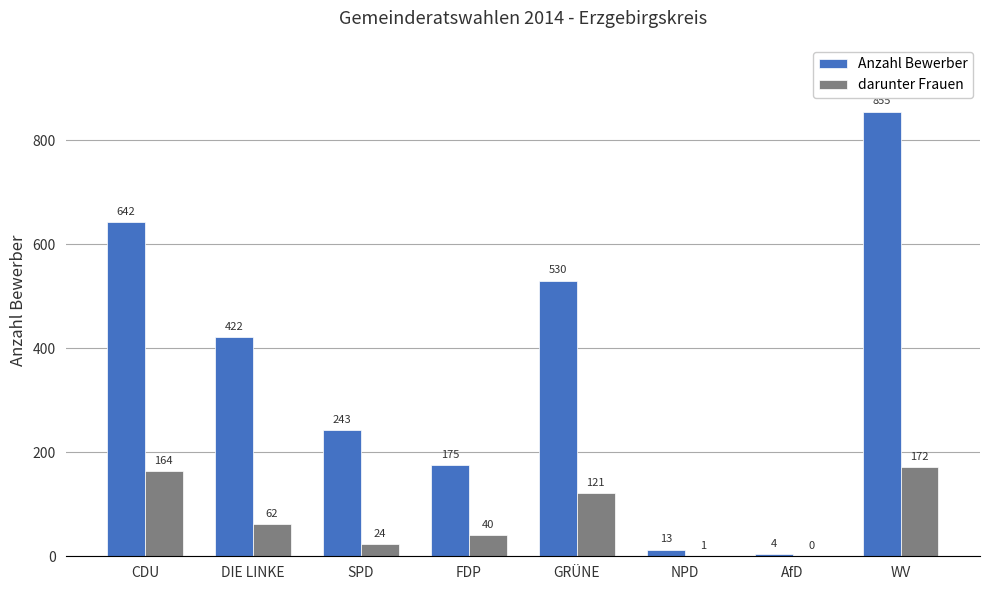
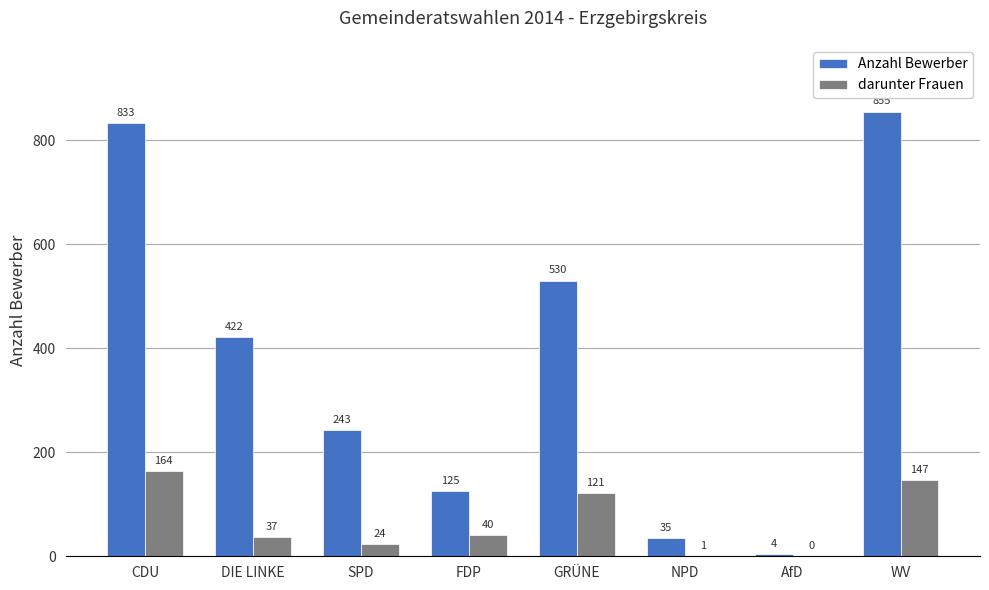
  {
    "Anzahl Bewerber": {
-     "CDU": 642,
+     "CDU": 833,
      "DIE LINKE": 422,
      "SPD": 243,
-     "FDP": 175,
+     "FDP": 125,
      "GRÜNE": 530,
-     "NPD": 13,
+     "NPD": 35,
      "AfD": 4
    },
    "darunter Frauen": {
      "CDU": 164,
-     "DIE LINKE": 62,
+     "DIE LINKE": 37,
      "SPD": 24,
      "FDP": 40,
      "GRÜNE": 121,
      "NPD": 1,
      "AfD": 0,
-     "WV": 172
+     "WV": 147
    }
  }
